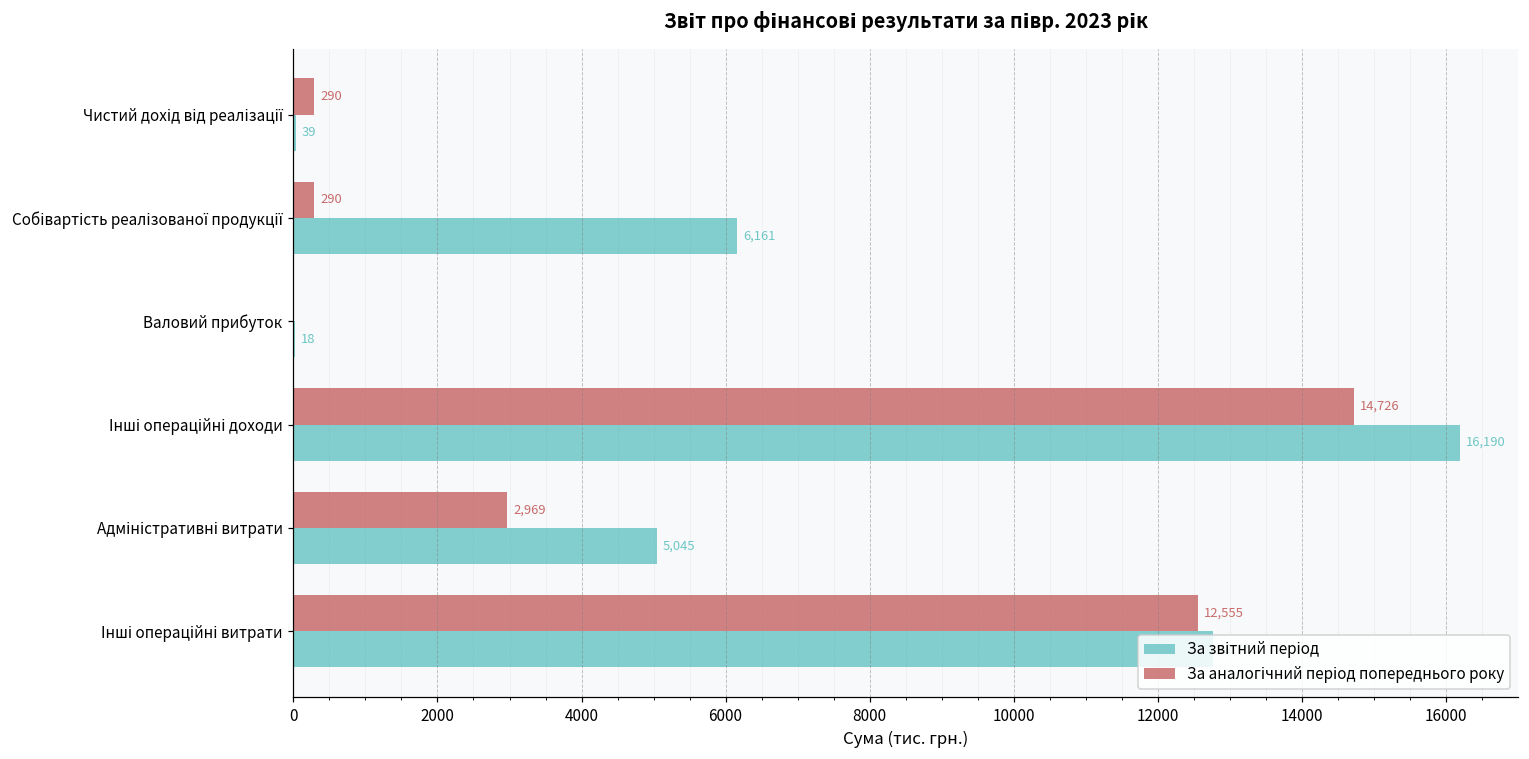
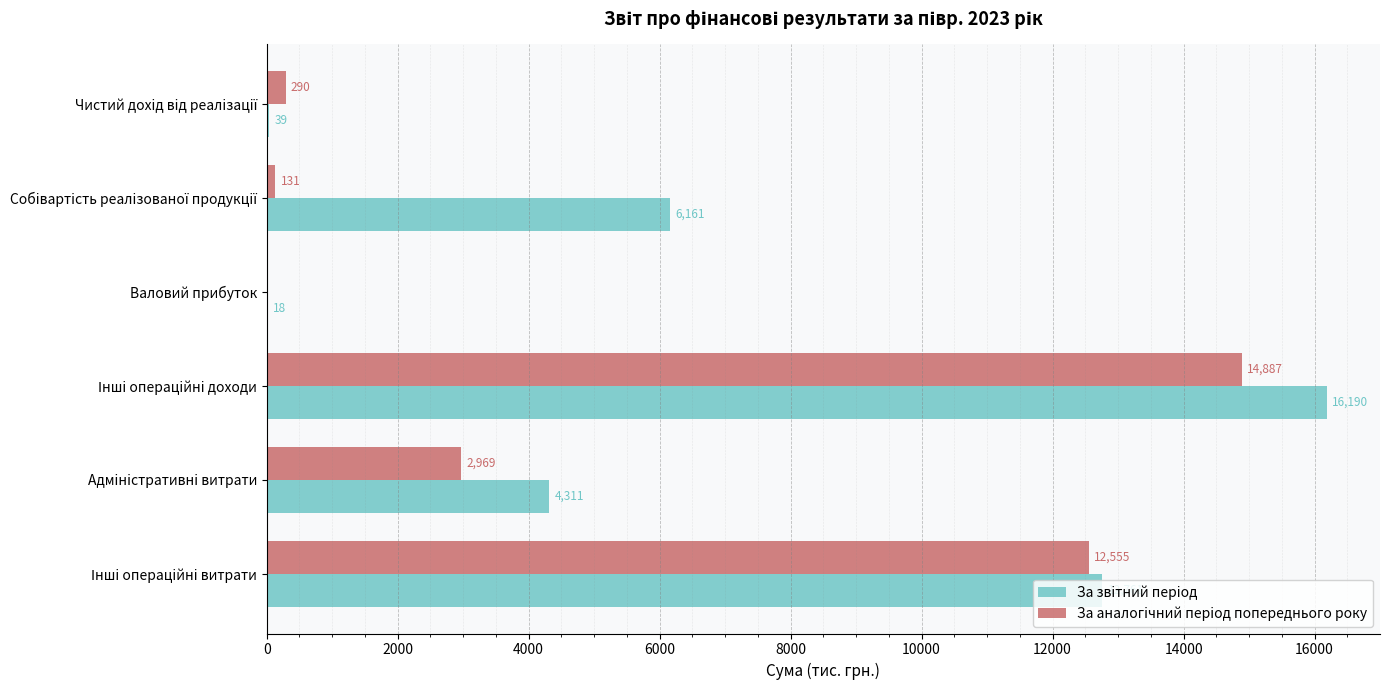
  {
    "За звітний період": {
      "Чистий дохід від реалізації": "39",
      "Собівартість реалізованої продукції": "6,161",
      "Валовий прибуток": "18",
      "Інші операційні доходи": "16,190",
-     "Адміністративні витрати": "5,045"
+     "Адміністративні витрати": "4,311"
    },
    "За аналогічний період попереднього року": {
      "Чистий дохід від реалізації": "290",
-     "Собівартість реалізованої продукції": "290",
-     "Інші операційні доходи": "14,726",
+     "Собівартість реалізованої продукції": "131",
+     "Інші операційні доходи": "14,887",
      "Адміністративні витрати": "2,969",
      "Інші операційні витрати": "12,555"
    }
  }
